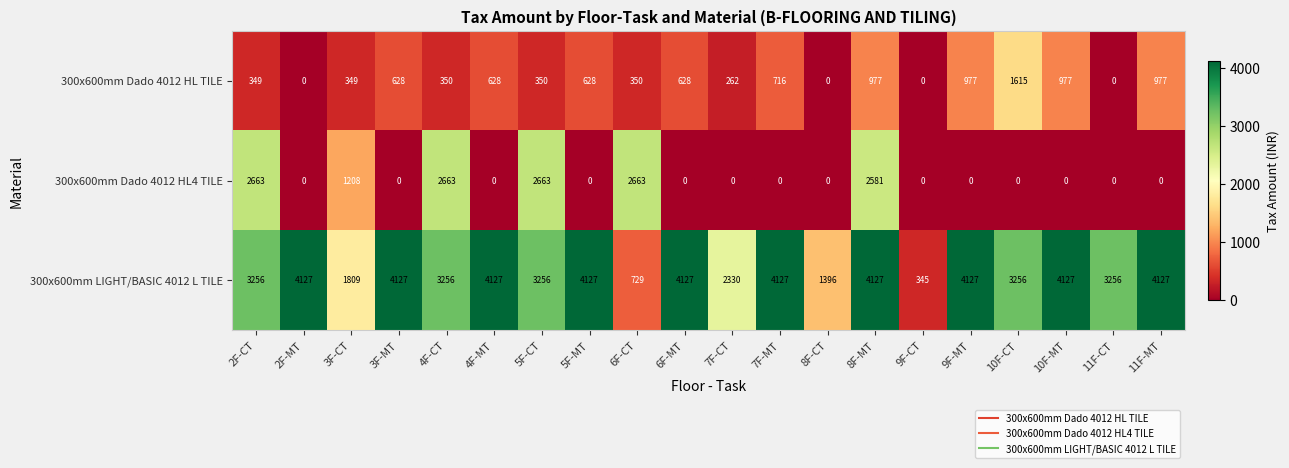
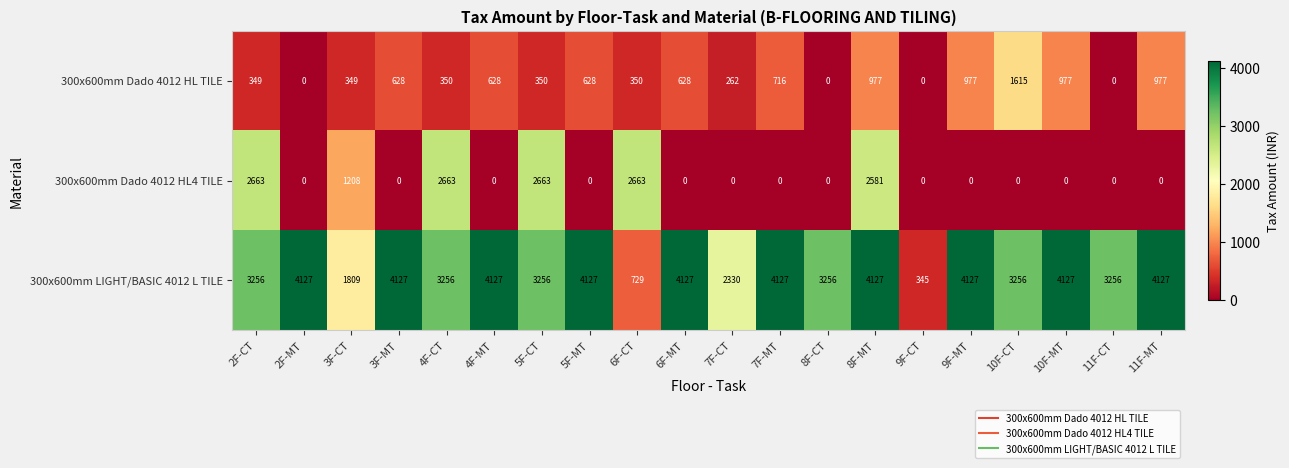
  {
    "300x600mm Dado 4012 HL TILE": {
      "2F-CT": 349,
      "2F-MT": 0,
      "3F-CT": 349,
      "3F-MT": 628,
      "4F-CT": 350,
      "4F-MT": 628,
      "5F-CT": 350,
      "5F-MT": 628,
      "6F-CT": 350,
      "6F-MT": 628,
      "7F-CT": 262,
      "7F-MT": 716,
      "8F-CT": 0,
      "8F-MT": 977,
      "9F-CT": 0,
      "9F-MT": 977,
      "10F-CT": 1615,
      "10F-MT": 977,
      "11F-CT": 0,
      "11F-MT": 977
    },
    "300x600mm Dado 4012 HL4 TILE": {
      "2F-CT": 2663,
      "2F-MT": 0,
      "3F-CT": 1208,
      "3F-MT": 0,
      "4F-CT": 2663,
      "4F-MT": 0,
      "5F-CT": 2663,
      "5F-MT": 0,
      "6F-CT": 2663,
      "6F-MT": 0,
      "7F-CT": 0,
      "7F-MT": 0,
      "8F-CT": 0,
      "8F-MT": 2581,
      "9F-CT": 0,
      "9F-MT": 0,
      "10F-CT": 0,
      "10F-MT": 0,
      "11F-CT": 0,
      "11F-MT": 0
    },
    "300x600mm LIGHT/BASIC 4012 L TILE": {
      "2F-CT": 3256,
      "2F-MT": 4127,
      "3F-CT": 1809,
      "3F-MT": 4127,
      "4F-CT": 3256,
      "4F-MT": 4127,
      "5F-CT": 3256,
      "5F-MT": 4127,
      "6F-CT": 729,
      "6F-MT": 4127,
      "7F-CT": 2330,
      "7F-MT": 4127,
-     "8F-CT": 1396,
+     "8F-CT": 3256,
      "8F-MT": 4127,
      "9F-CT": 345,
      "9F-MT": 4127,
      "10F-CT": 3256,
      "10F-MT": 4127,
      "11F-CT": 3256,
      "11F-MT": 4127
    }
  }
